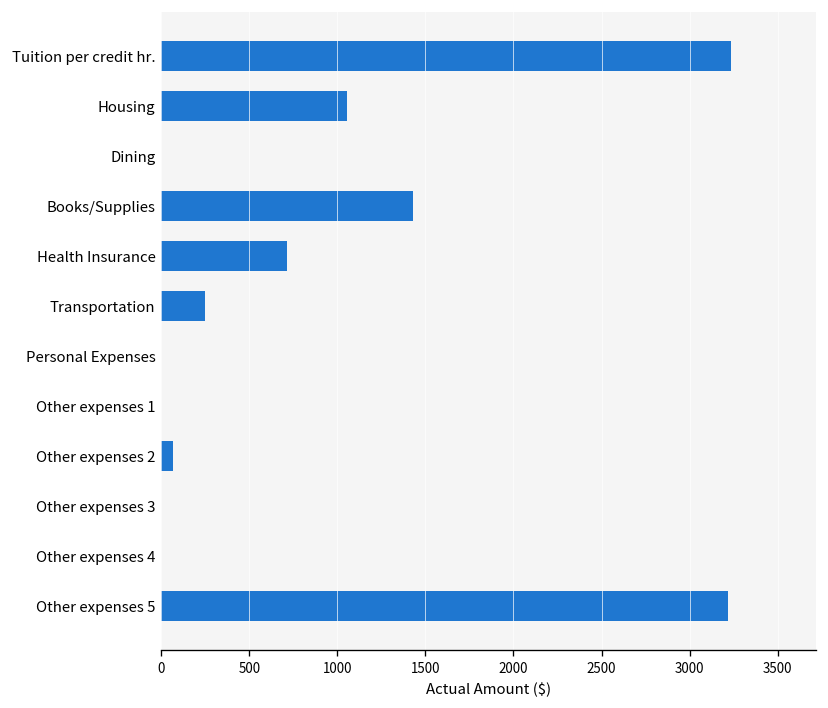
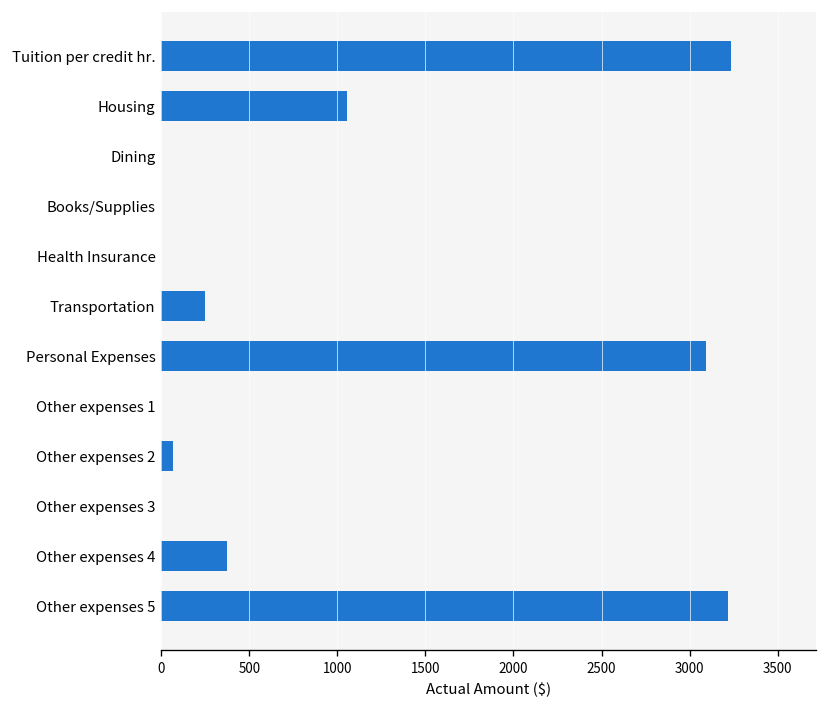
  {
    "Tuition per credit hr.": 3230,
    "Housing": 1050,
    "Dining": 0,
-   "Books/Supplies": 1430,
-   "Health Insurance": 720,
+   "Books/Supplies": 0,
+   "Health Insurance": 0,
    "Transportation": 250,
-   "Personal Expenses": 0,
+   "Personal Expenses": 3090,
    "Other expenses 1": 0,
    "Other expenses 2": 70,
    "Other expenses 3": 0,
-   "Other expenses 4": 0,
+   "Other expenses 4": 380,
    "Other expenses 5": 3220
  }
